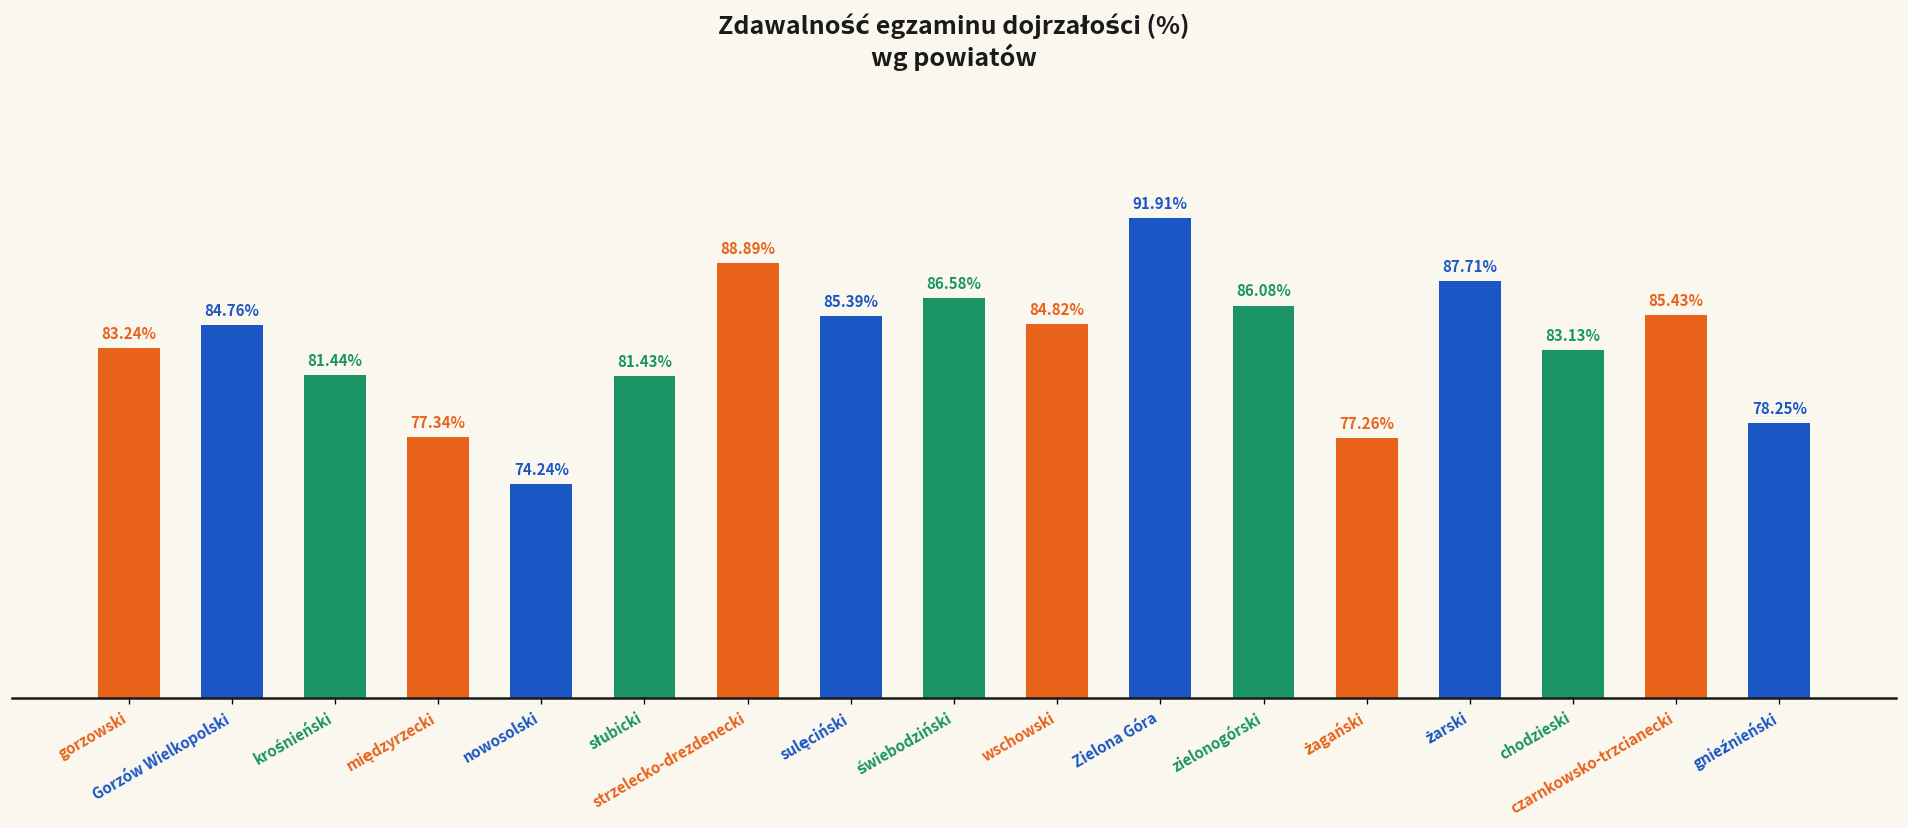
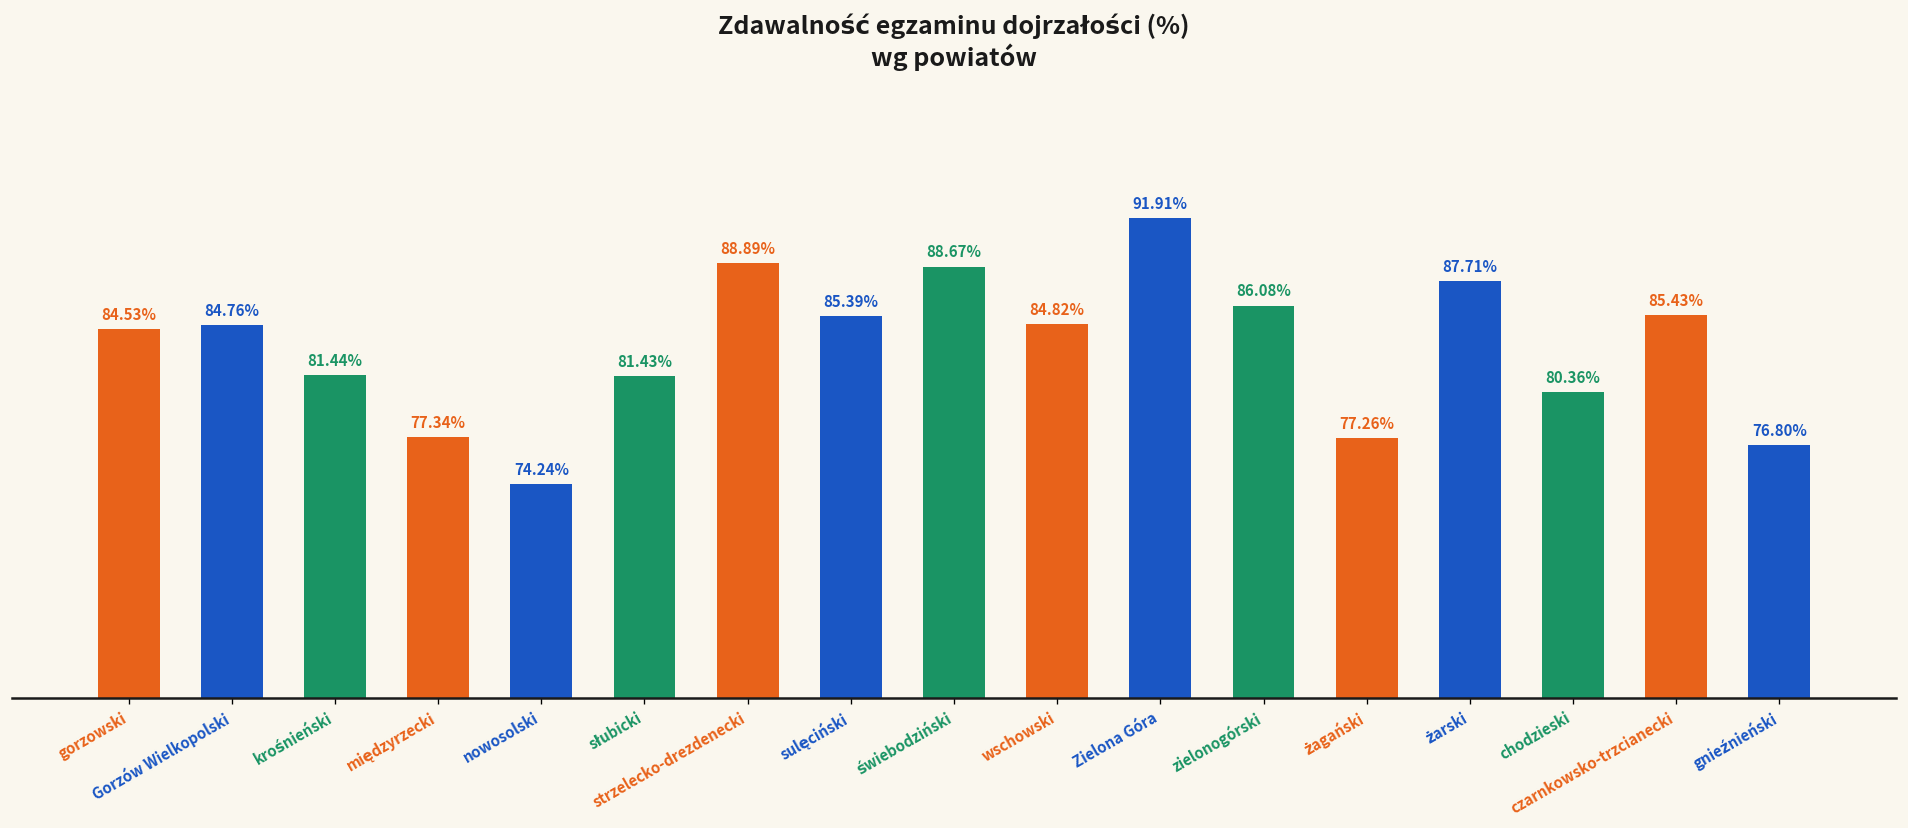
  {
-   "gorzowski": "83.24%",
+   "gorzowski": "84.53%",
    "Gorzów Wielkopolski": "84.76%",
    "krośnieński": "81.44%",
    "międzyrzecki": "77.34%",
    "nowosolski": "74.24%",
    "słubicki": "81.43%",
    "strzelecko-drezdenecki": "88.89%",
    "sulęciński": "85.39%",
-   "świebodziński": "86.58%",
+   "świebodziński": "88.67%",
    "wschowski": "84.82%",
    "Zielona Góra": "91.91%",
    "zielonogórski": "86.08%",
    "żagański": "77.26%",
    "żarski": "87.71%",
-   "chodzieski": "83.13%",
+   "chodzieski": "80.36%",
    "czarnkowsko-trzcianecki": "85.43%",
-   "gnieźnieński": "78.25%"
+   "gnieźnieński": "76.80%"
  }
